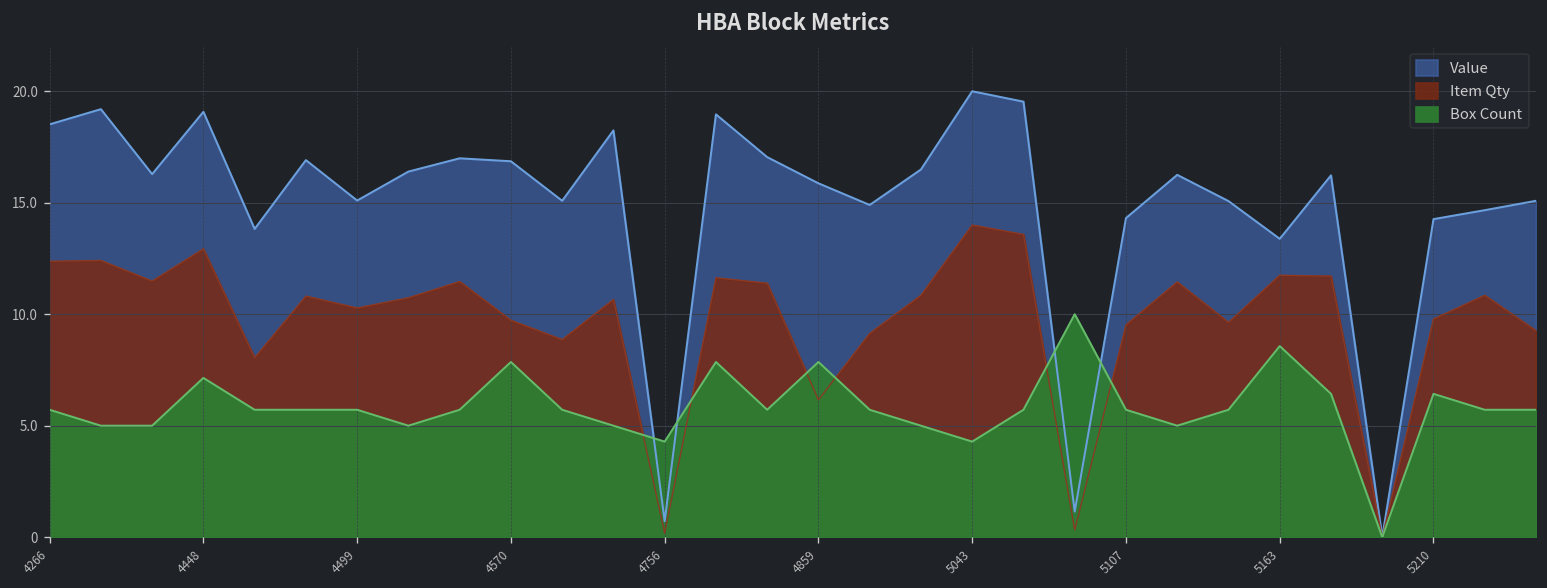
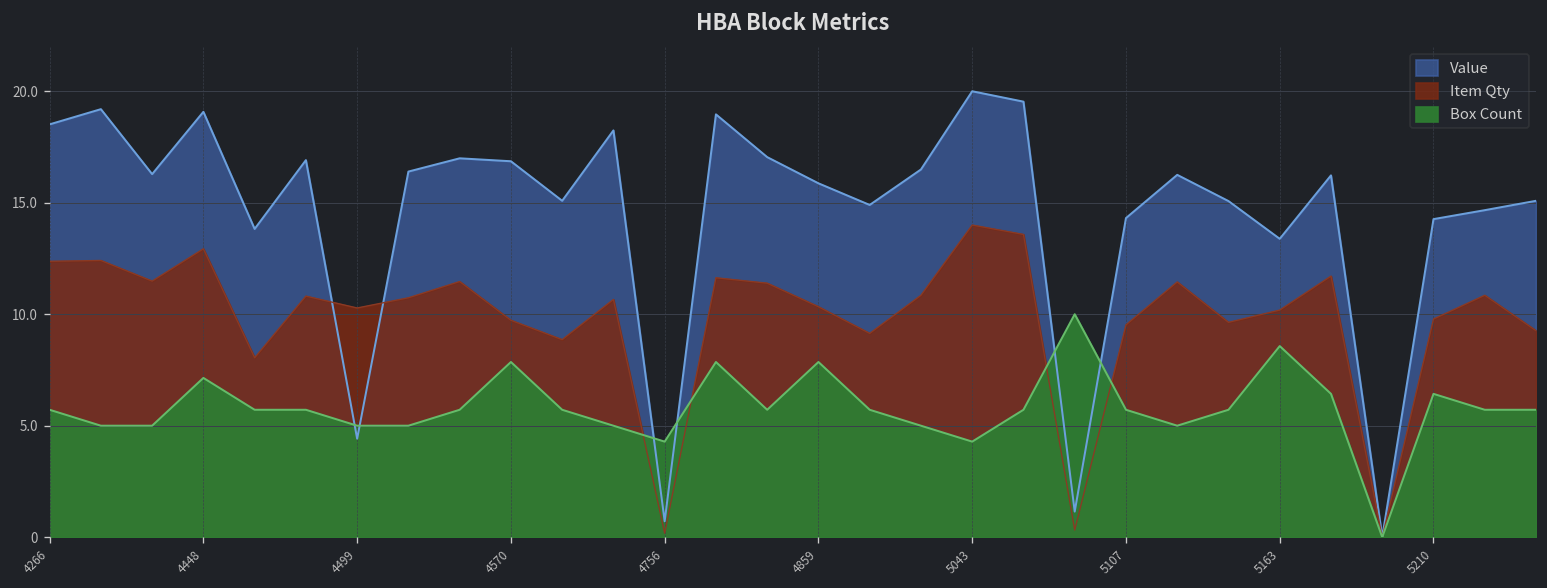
  {
    "Value": {
      "4266": 18.5,
      "4448": 19.1,
-     "4499": 15.1,
+     "4499": 4.4,
      "4570": 16.9,
      "4756": 0.7,
      "4859": 15.9,
      "5043": 20.0,
      "5107": 14.3,
      "5163": 13.4,
      "5210": 14.3
    },
    "Item Qty": {
      "4266": 12.4,
      "4448": 12.9,
      "4499": 10.3,
      "4570": 9.7,
      "4756": 0.2,
-     "4859": 6.2,
+     "4859": 10.3,
      "5043": 14.0,
      "5107": 9.5,
-     "5163": 11.7,
+     "5163": 10.2,
      "5210": 9.8
    },
    "Box Count": {
      "4266": 5.7,
      "4448": 7.1,
-     "4499": 5.7,
+     "4499": 5.0,
      "4570": 7.9,
      "4756": 4.3,
      "4859": 7.9,
      "5043": 4.3,
      "5107": 5.7,
      "5163": 8.6,
      "5210": 6.4
    }
  }
